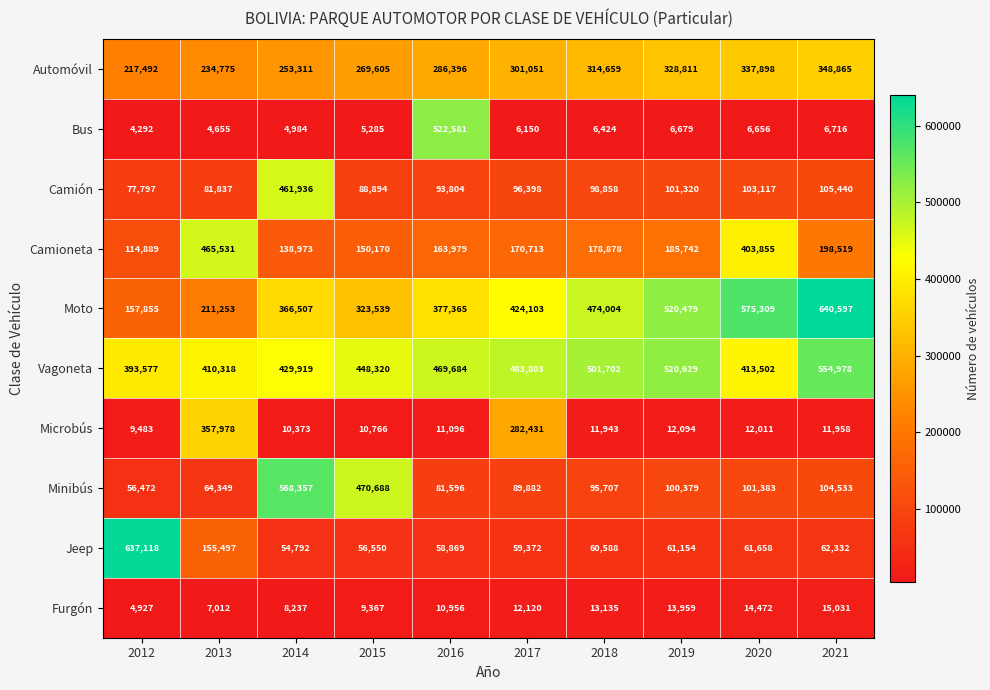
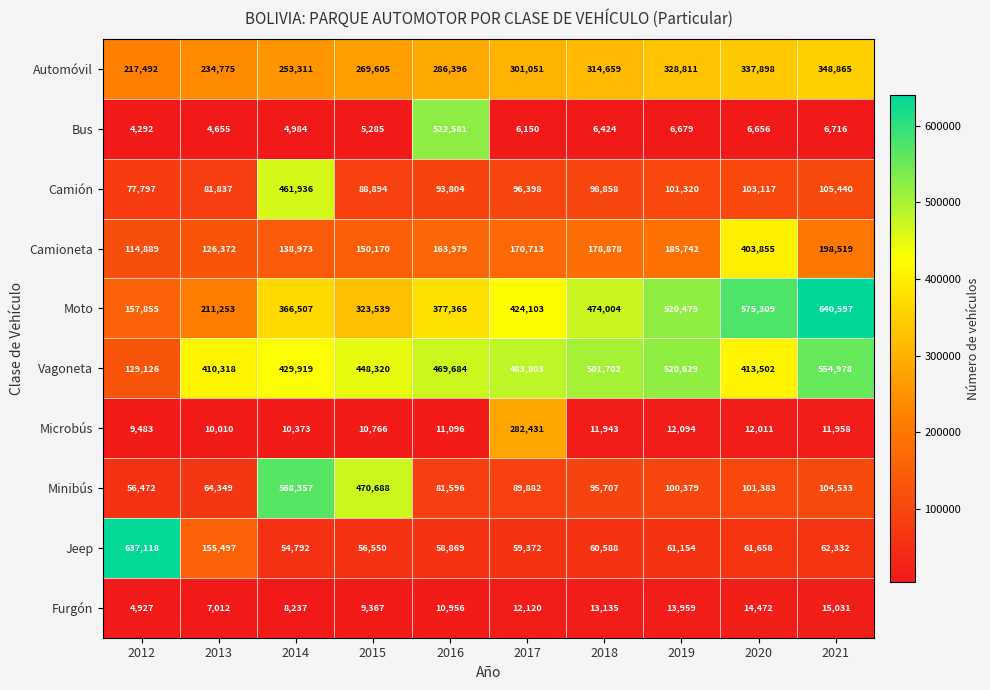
  {
    "Automóvil": {
      "2012": "217,492",
      "2013": "234,775",
      "2014": "253,311",
      "2015": "269,605",
      "2016": "286,396",
      "2017": "301,051",
      "2018": "314,659",
      "2019": "328,811",
      "2020": "337,898",
      "2021": "348,865"
    },
    "Bus": {
      "2012": "4,292",
      "2013": "4,655",
      "2014": "4,984",
      "2015": "5,285",
      "2016": "522,581",
      "2017": "6,150",
      "2018": "6,424",
      "2019": "6,679",
      "2020": "6,656",
      "2021": "6,716"
    },
    "Camión": {
      "2012": "77,797",
      "2013": "81,837",
      "2014": "461,936",
      "2015": "88,894",
      "2016": "93,804",
      "2017": "96,398",
      "2018": "98,858",
      "2019": "101,320",
      "2020": "103,117",
      "2021": "105,440"
    },
    "Camioneta": {
      "2012": "114,889",
-     "2013": "465,531",
+     "2013": "126,372",
      "2014": "138,973",
      "2015": "150,170",
      "2016": "163,979",
      "2017": "170,713",
      "2018": "178,878",
      "2019": "185,742",
      "2020": "403,855",
      "2021": "198,519"
    },
    "Moto": {
      "2012": "157,855",
      "2013": "211,253",
      "2014": "366,507",
      "2015": "323,539",
      "2016": "377,365",
      "2017": "424,103",
      "2018": "474,004",
      "2019": "520,479",
      "2020": "575,309",
      "2021": "640,597"
    },
    "Vagoneta": {
-     "2012": "393,577",
+     "2012": "129,126",
      "2013": "410,318",
      "2014": "429,919",
      "2015": "448,320",
      "2016": "469,684",
      "2017": "483,803",
      "2018": "501,702",
      "2019": "520,629",
      "2020": "413,502",
      "2021": "554,978"
    },
    "Microbús": {
      "2012": "9,483",
-     "2013": "357,978",
+     "2013": "10,010",
      "2014": "10,373",
      "2015": "10,766",
      "2016": "11,096",
      "2017": "282,431",
      "2018": "11,943",
      "2019": "12,094",
      "2020": "12,011",
      "2021": "11,958"
    },
    "Minibús": {
      "2012": "56,472",
      "2013": "64,349",
      "2014": "568,357",
      "2015": "470,688",
      "2016": "81,596",
      "2017": "89,882",
      "2018": "95,707",
      "2019": "100,379",
      "2020": "101,383",
      "2021": "104,533"
    },
    "Jeep": {
      "2012": "637,118",
      "2013": "155,497",
      "2014": "54,792",
      "2015": "56,550",
      "2016": "58,869",
      "2017": "59,372",
      "2018": "60,588",
      "2019": "61,154",
      "2020": "61,658",
      "2021": "62,332"
    },
    "Furgón": {
      "2012": "4,927",
      "2013": "7,012",
      "2014": "8,237",
      "2015": "9,367",
      "2016": "10,956",
      "2017": "12,120",
      "2018": "13,135",
      "2019": "13,959",
      "2020": "14,472",
      "2021": "15,031"
    }
  }
